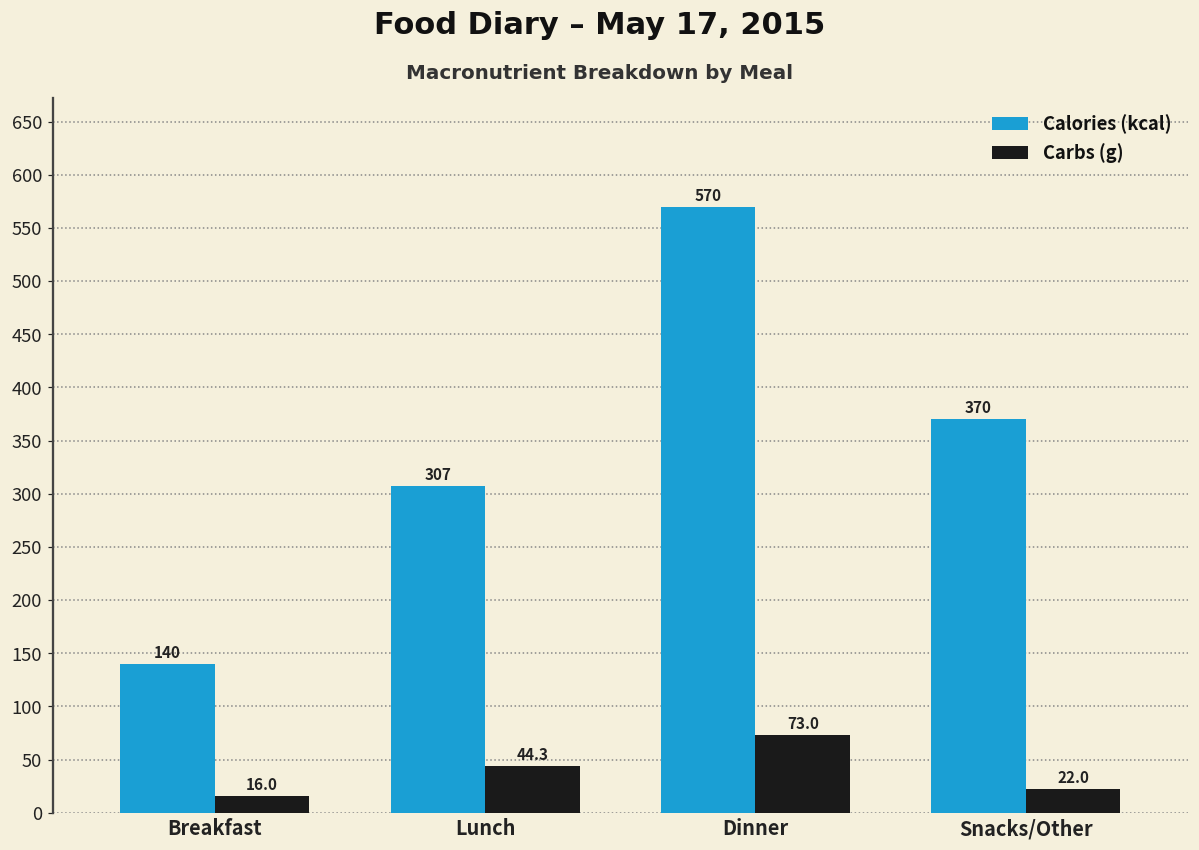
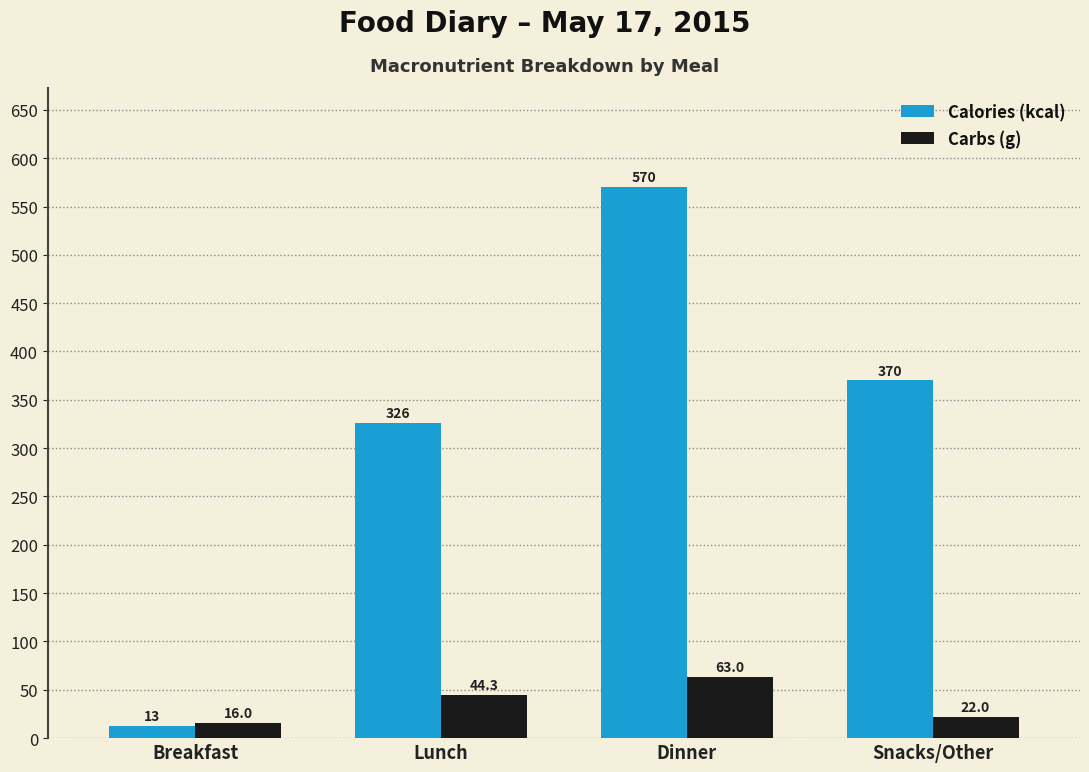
  {
    "Calories (kcal)": {
-     "Breakfast": 140,
-     "Lunch": 307,
+     "Breakfast": 13,
+     "Lunch": 326,
      "Dinner": 570,
      "Snacks/Other": 370
    },
    "Carbs (g)": {
      "Breakfast": 16.0,
      "Lunch": 44.3,
-     "Dinner": 73.0,
+     "Dinner": 63.0,
      "Snacks/Other": 22.0
    }
  }
